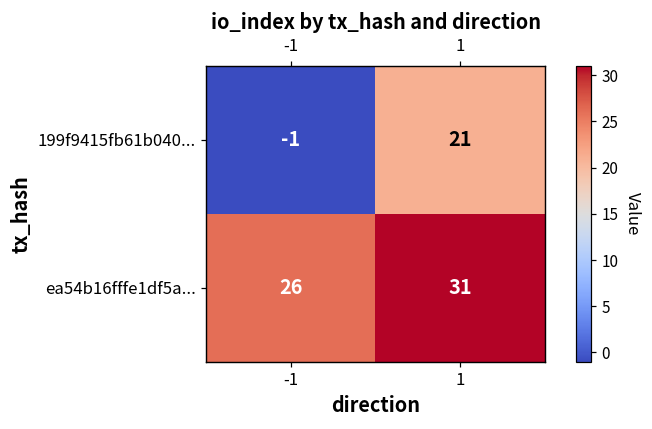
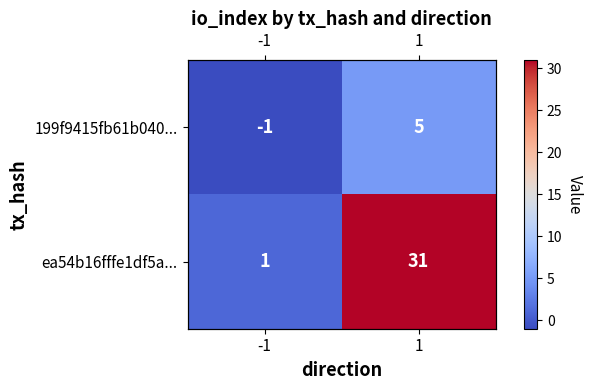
  {
    "199f9415fb61b040...": {
      "-1": -1,
-     "1": 21
+     "1": 5
    },
    "ea54b16fffe1df5a...": {
-     "-1": 26,
+     "-1": 1,
      "1": 31
    }
  }
